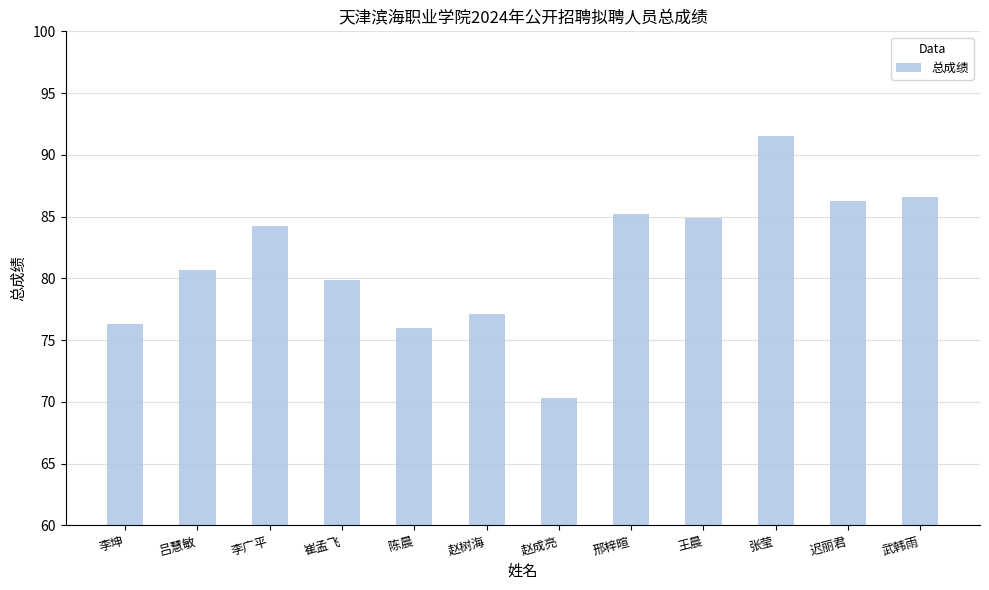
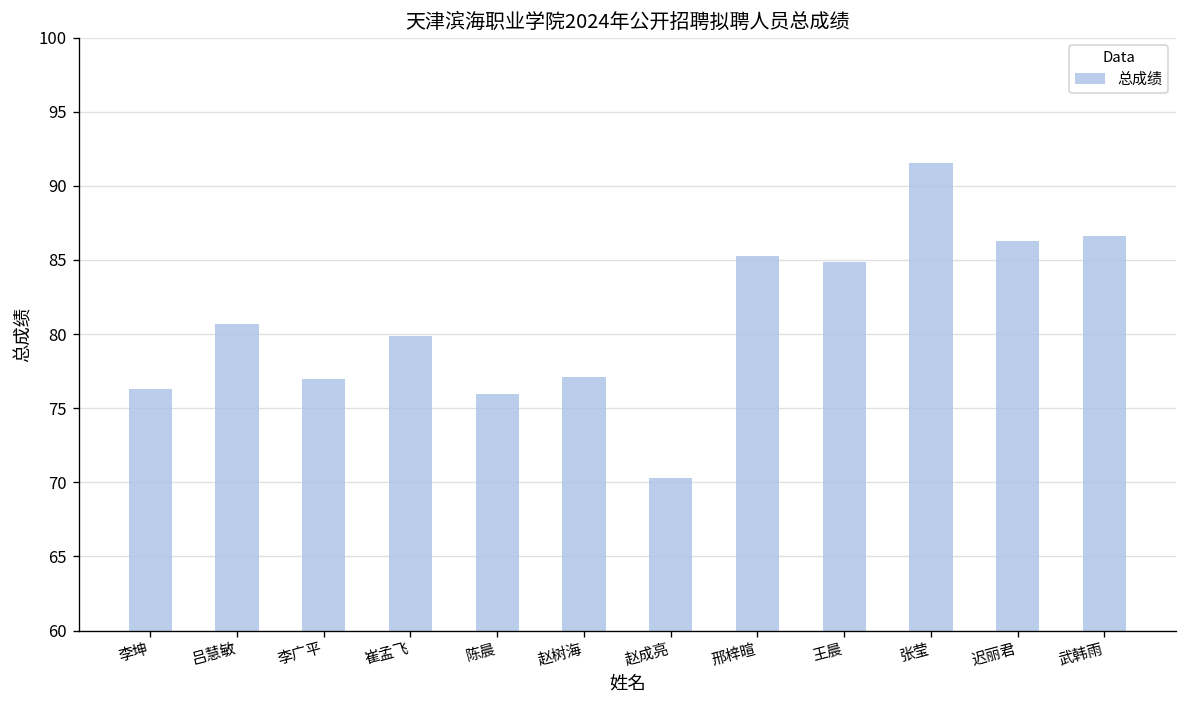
  {
    "李坤": 76.3,
    "吕慧敏": 80.7,
-   "李广平": 84.2,
+   "李广平": 77.0,
    "崔孟飞": 79.9,
    "陈晨": 76.0,
    "赵树海": 77.1,
    "赵成亮": 70.3,
    "邢梓暄": 85.3,
    "王晨": 84.9,
    "张莹": 91.6,
    "迟丽君": 86.3,
    "武韩雨": 86.6
  }
